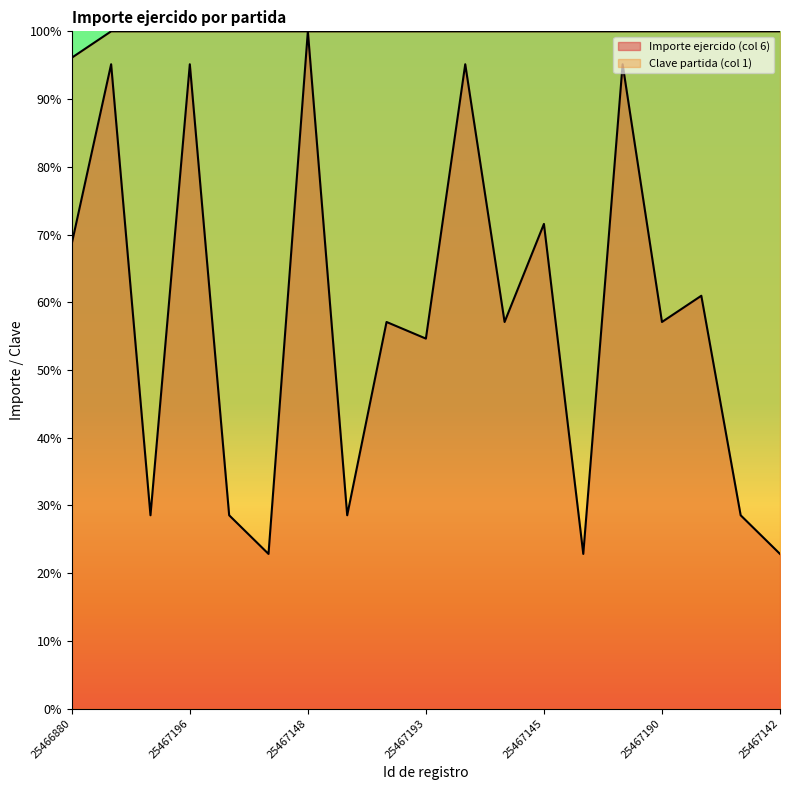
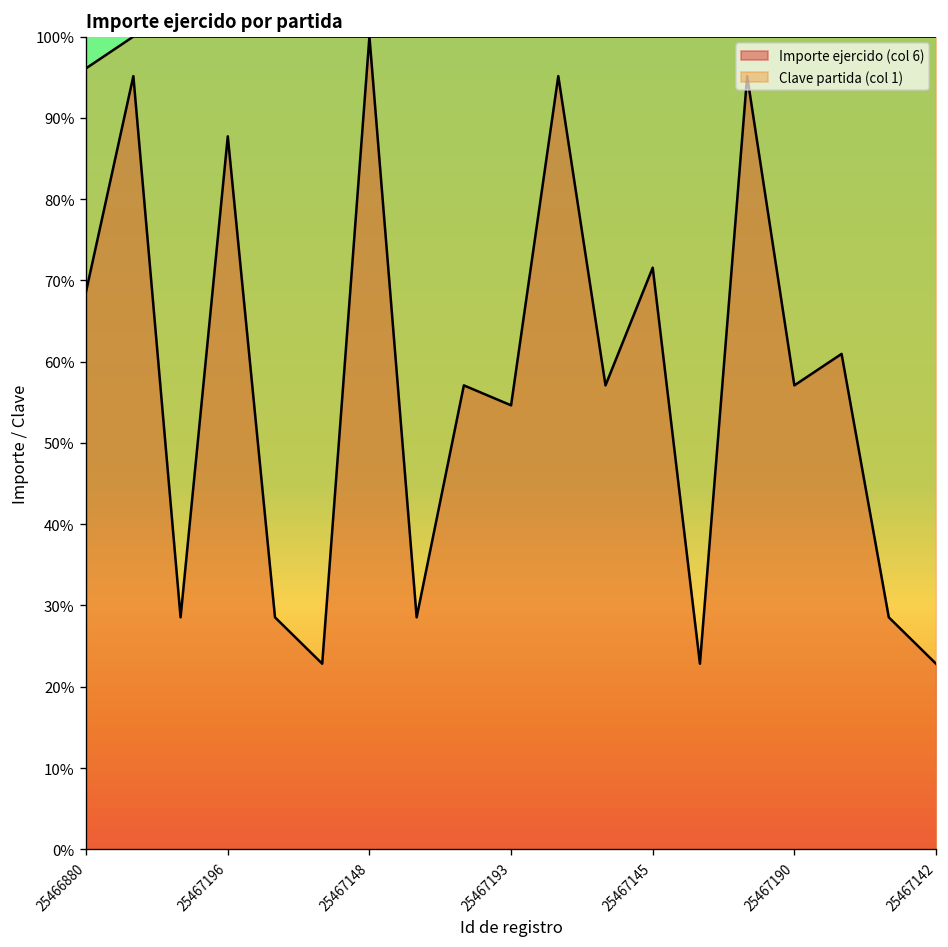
  {
    "Importe ejercido (col 6)": {
      "25466880": "69%",
-     "25467196": "95%",
+     "25467196": "88%",
      "25467193": "55%",
      "25467145": "72%",
      "25467190": "57%",
      "25467142": "23%"
    },
    "Clave partida (col 1)": {
      "25466880": "96%",
      "25467196": "100%",
      "25467193": "100%",
      "25467145": "100%",
      "25467190": "100%",
      "25467142": "100%"
    }
  }
